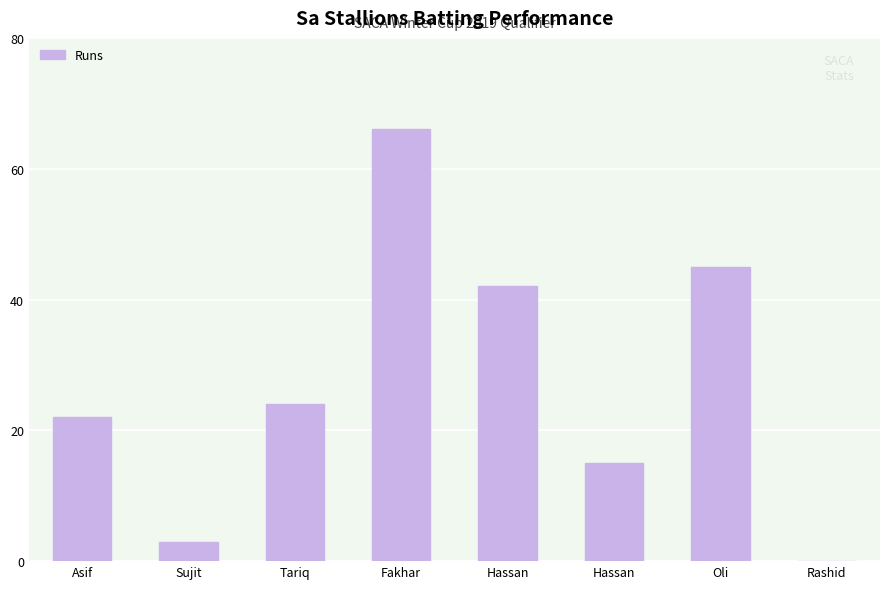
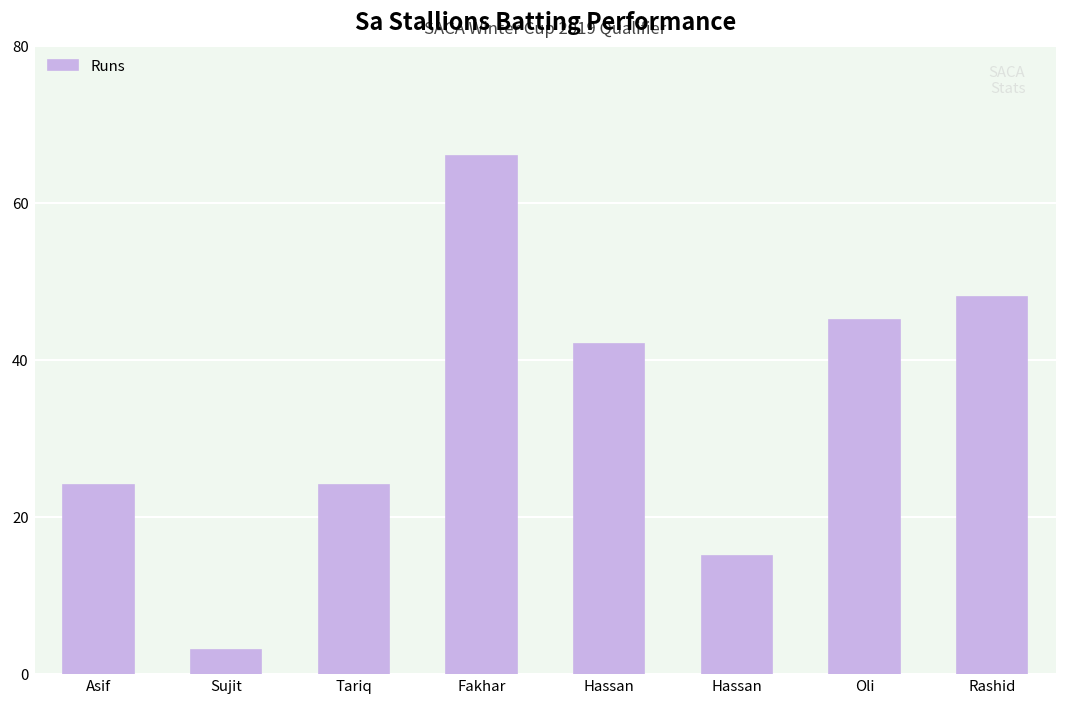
  {
-   "Asif": 22,
+   "Asif": 24,
    "Sujit": 3,
    "Tariq": 24,
    "Fakhar": 66,
    "Oli": 45,
-   "Rashid": 0
+   "Rashid": 48
  }
